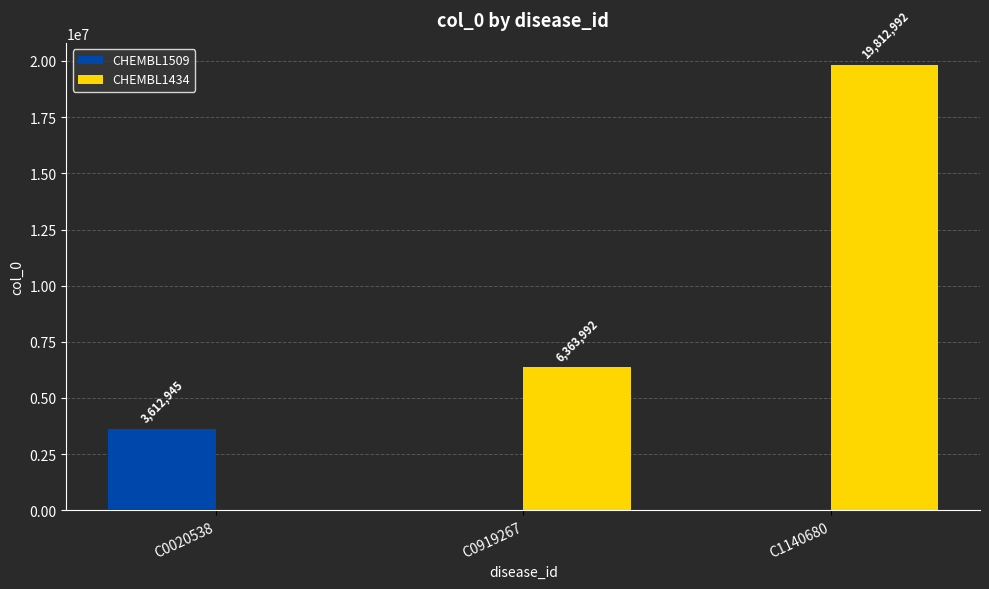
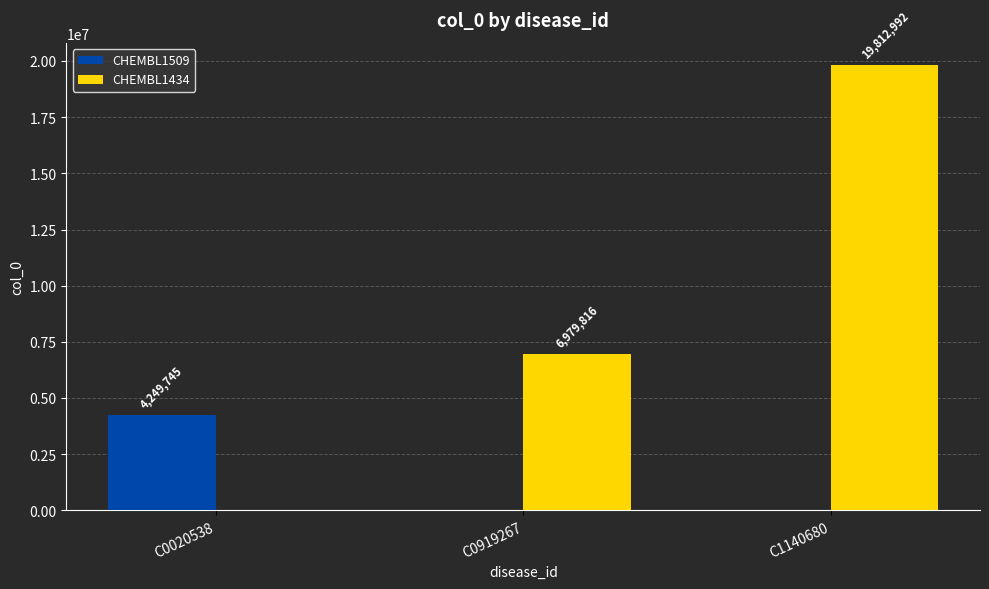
  {
    "CHEMBL1509": {
-     "C0020538": "3,612,945"
+     "C0020538": "4,249,745"
    },
    "CHEMBL1434": {
-     "C0919267": "6,363,992",
+     "C0919267": "6,979,816",
      "C1140680": "19,812,992"
    }
  }
